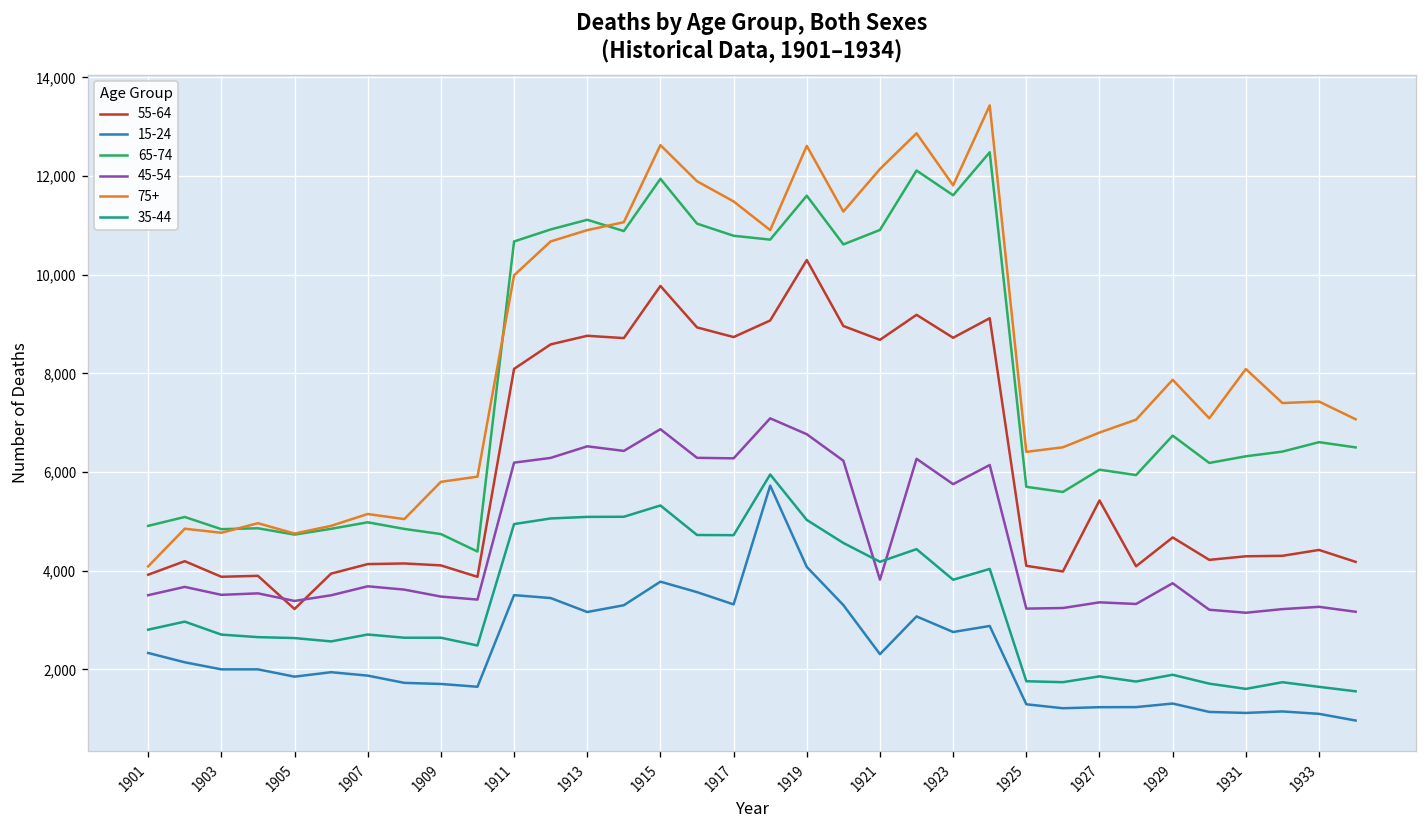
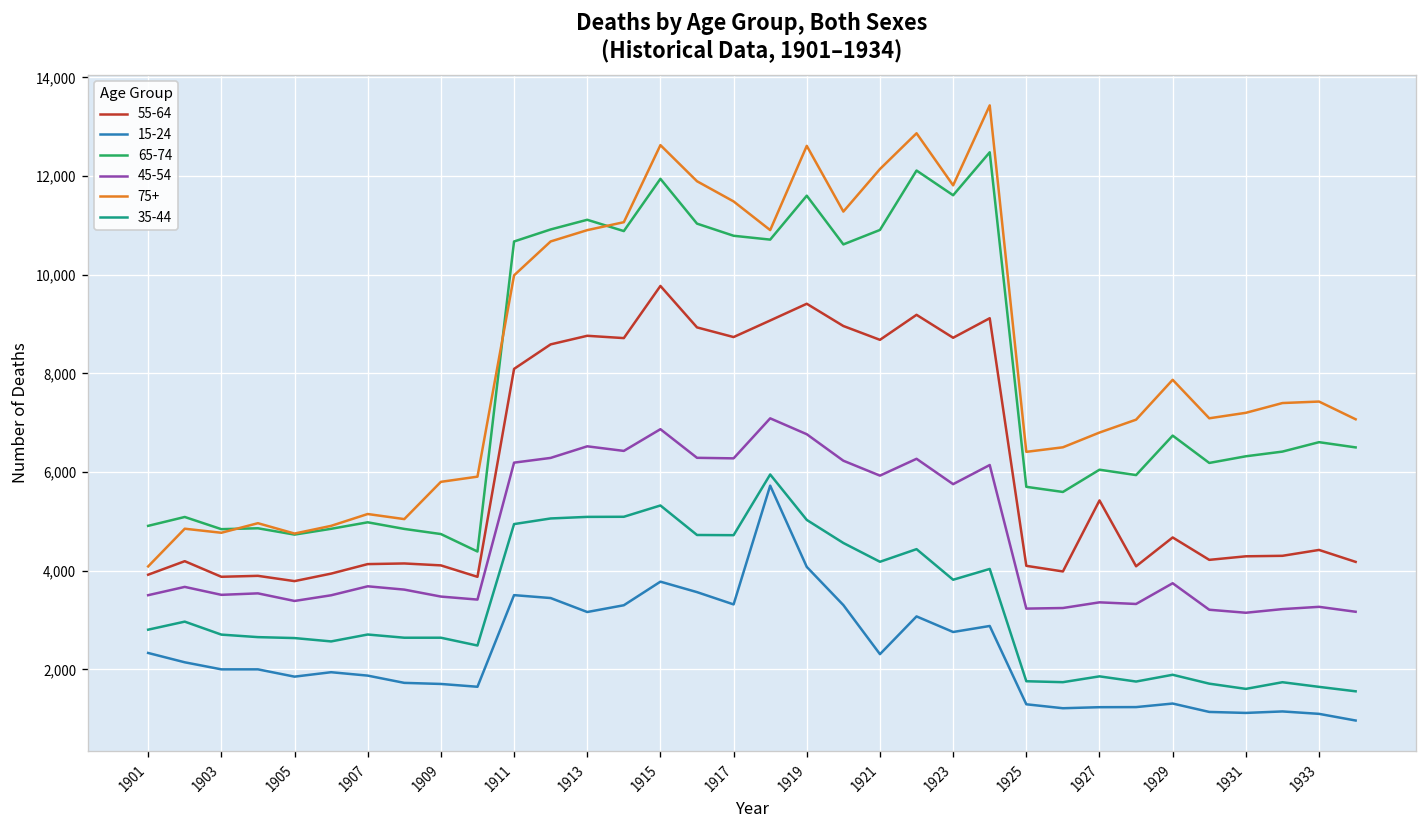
  {
    "55-64": {
      "1901": "3,900",
      "1903": "3,900",
-     "1905": "3,200",
+     "1905": "3,800",
      "1907": "4,100",
      "1909": "4,100",
      "1911": "8,100",
      "1913": "8,800",
      "1915": "9,800",
      "1917": "8,700",
-     "1919": "10,300",
+     "1919": "9,400",
      "1921": "8,700",
      "1923": "8,700",
      "1925": "4,100",
      "1927": "5,400",
      "1929": "4,700",
      "1931": "4,300",
      "1933": "4,400"
    },
    "15-24": {
      "1901": "2,300",
      "1903": "2,000",
      "1905": "1,900",
      "1907": "1,900",
      "1909": "1,700",
      "1911": "3,500",
      "1913": "3,200",
      "1915": "3,800",
      "1917": "3,300",
      "1919": "4,100",
      "1921": "2,300",
      "1923": "2,800",
      "1925": "1,300",
      "1927": "1,200",
      "1929": "1,300",
      "1931": "1,100",
      "1933": "1,100"
    },
    "45-54": {
      "1901": "3,500",
      "1903": "3,500",
      "1905": "3,400",
      "1907": "3,700",
      "1909": "3,500",
      "1911": "6,200",
      "1913": "6,500",
      "1915": "6,900",
      "1917": "6,300",
      "1919": "6,800",
-     "1921": "3,800",
+     "1921": "5,900",
      "1923": "5,800",
      "1925": "3,200",
      "1927": "3,400",
      "1929": "3,700",
      "1931": "3,100",
      "1933": "3,300"
    },
    "75+": {
      "1901": "4,100",
      "1903": "4,800",
      "1907": "5,200",
      "1909": "5,800",
      "1911": "10,000",
      "1913": "10,900",
      "1915": "12,600",
      "1917": "11,500",
      "1919": "12,600",
      "1921": "12,100",
      "1923": "11,800",
      "1925": "6,400",
      "1927": "6,800",
      "1929": "7,900",
-     "1931": "8,100",
+     "1931": "7,200",
      "1933": "7,400"
    }
  }
